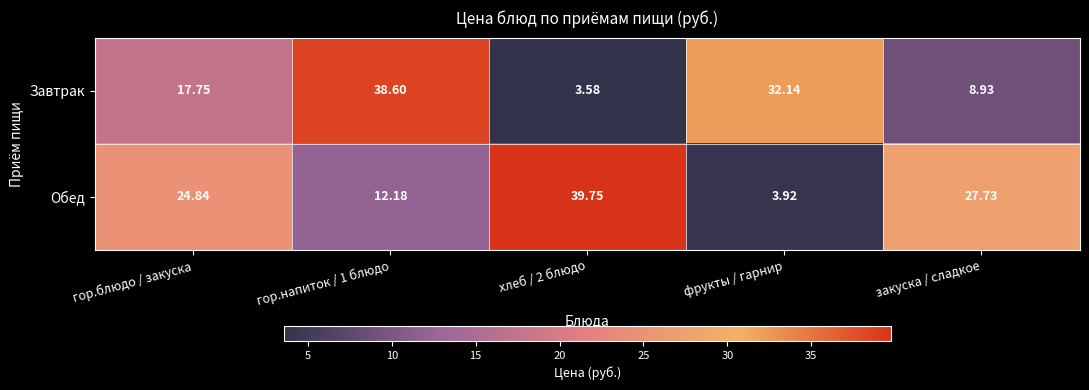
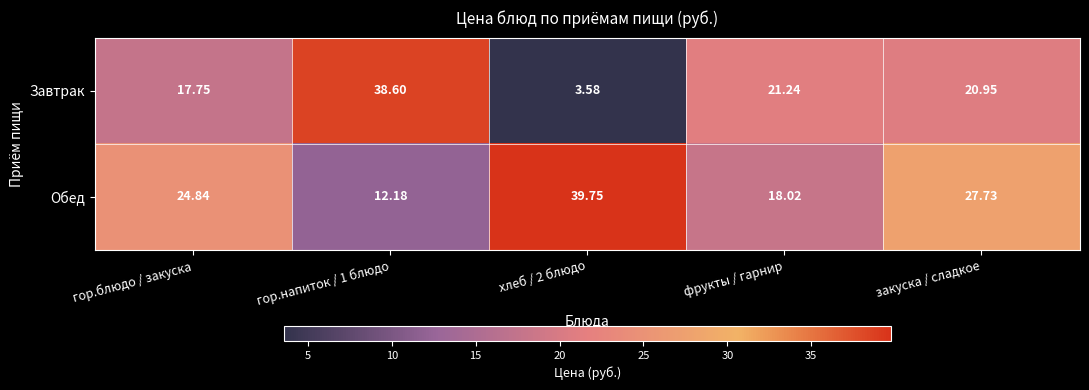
  {
    "Завтрак": {
      "гор.блюдо / закуска": 17.75,
      "гор.напиток / 1 блюдо": 38.60,
      "хлеб / 2 блюдо": 3.58,
-     "фрукты / гарнир": 32.14,
-     "закуска / сладкое": 8.93
+     "фрукты / гарнир": 21.24,
+     "закуска / сладкое": 20.95
    },
    "Обед": {
      "гор.блюдо / закуска": 24.84,
      "гор.напиток / 1 блюдо": 12.18,
      "хлеб / 2 блюдо": 39.75,
-     "фрукты / гарнир": 3.92,
+     "фрукты / гарнир": 18.02,
      "закуска / сладкое": 27.73
    }
  }
